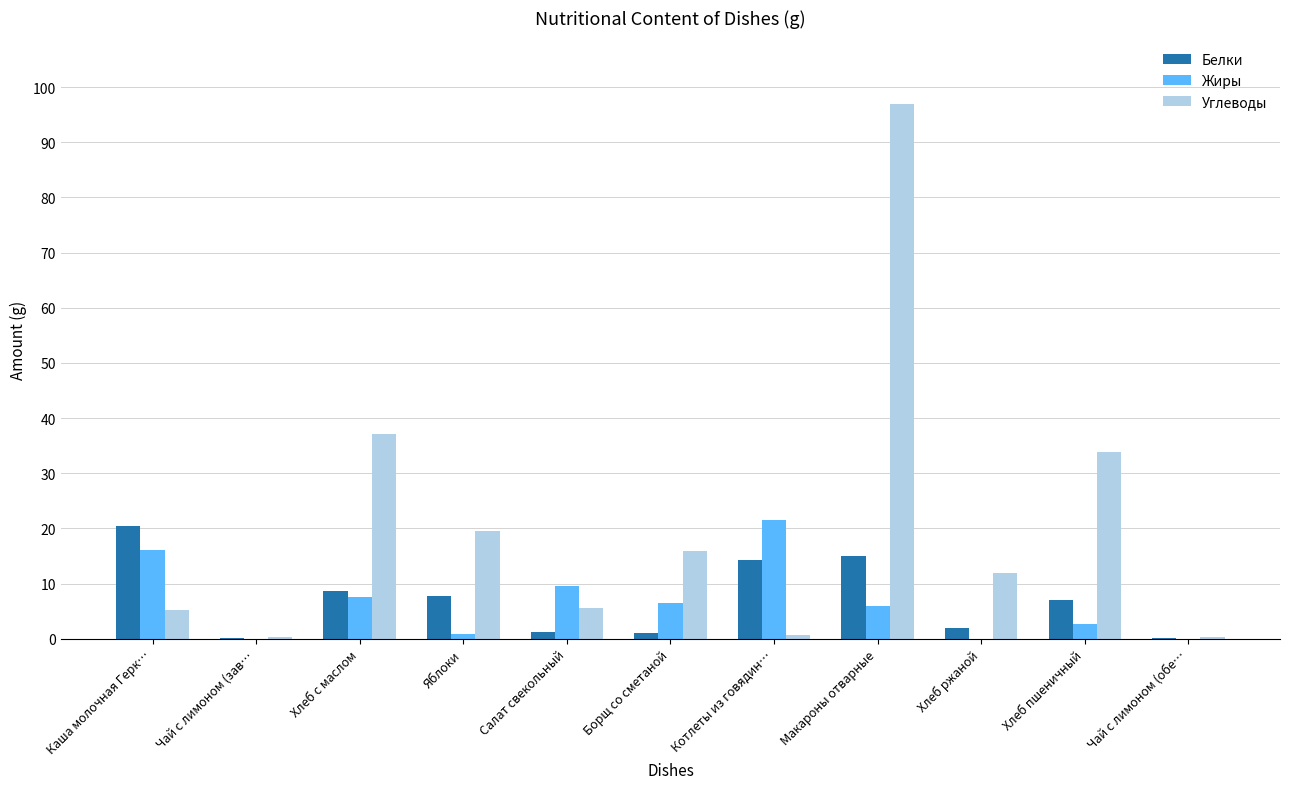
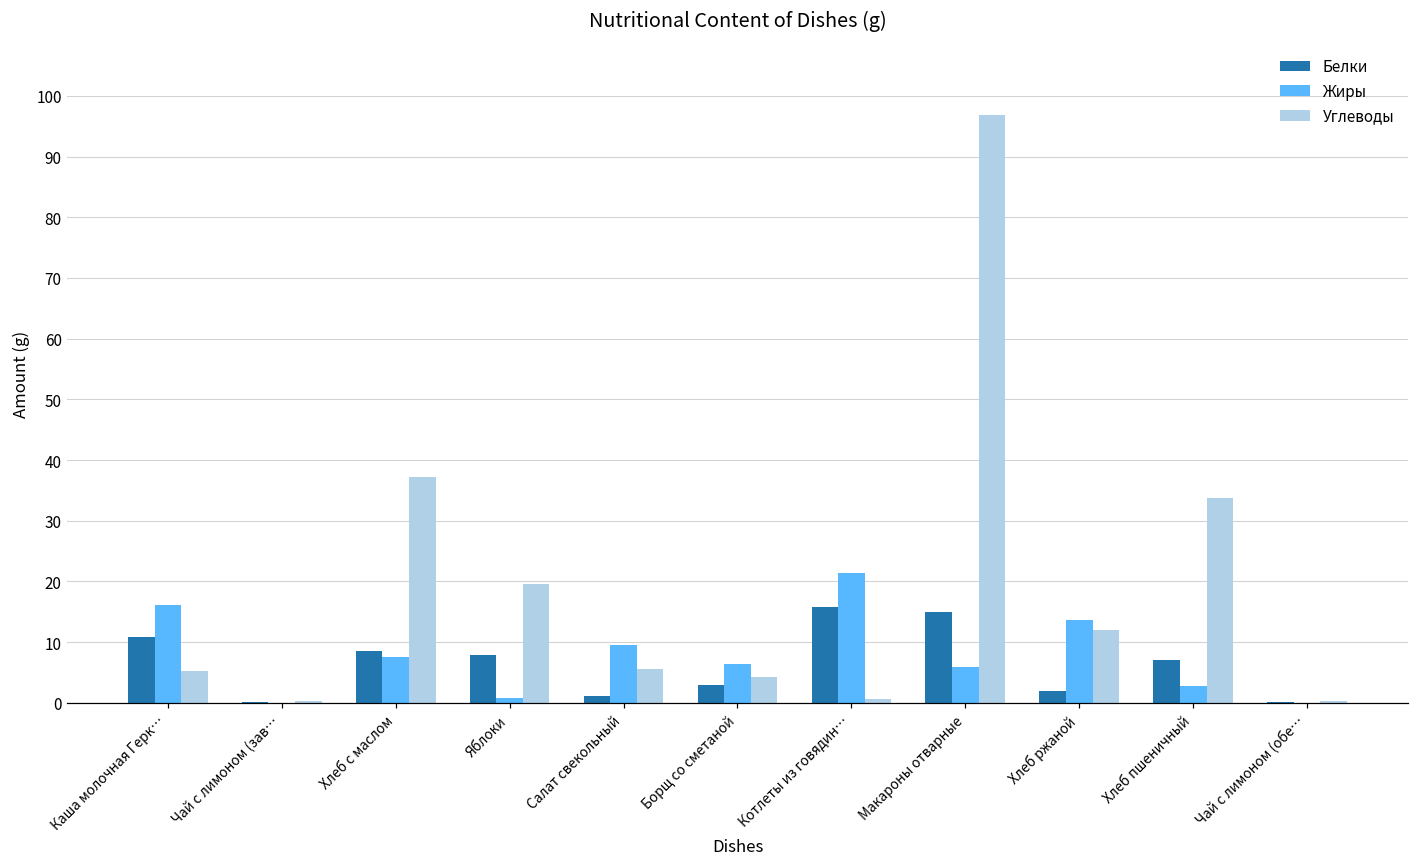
  {
    "Белки": {
-     "Каша молочная Герк…": 20,
+     "Каша молочная Герк…": 11,
      "Хлеб с маслом": 9,
      "Яблоки": 8,
      "Салат свекольный": 1,
-     "Борщ со сметаной": 1,
-     "Котлеты из говядин…": 14,
+     "Борщ со сметаной": 3,
+     "Котлеты из говядин…": 16,
      "Макароны отварные": 15,
      "Хлеб ржаной": 2,
      "Хлеб пшеничный": 7
    },
    "Жиры": {
      "Каша молочная Герк…": 16,
      "Хлеб с маслом": 8,
      "Яблоки": 1,
      "Салат свекольный": 10,
      "Борщ со сметаной": 6,
      "Котлеты из говядин…": 21,
      "Макароны отварные": 6,
-     "Хлеб ржаной": 0,
+     "Хлеб ржаной": 14,
      "Хлеб пшеничный": 3
    },
    "Углеводы": {
      "Каша молочная Герк…": 5,
      "Хлеб с маслом": 37,
      "Яблоки": 20,
      "Салат свекольный": 6,
-     "Борщ со сметаной": 16,
+     "Борщ со сметаной": 4,
      "Котлеты из говядин…": 1,
      "Макароны отварные": 97,
      "Хлеб ржаной": 12,
      "Хлеб пшеничный": 34
    }
  }
